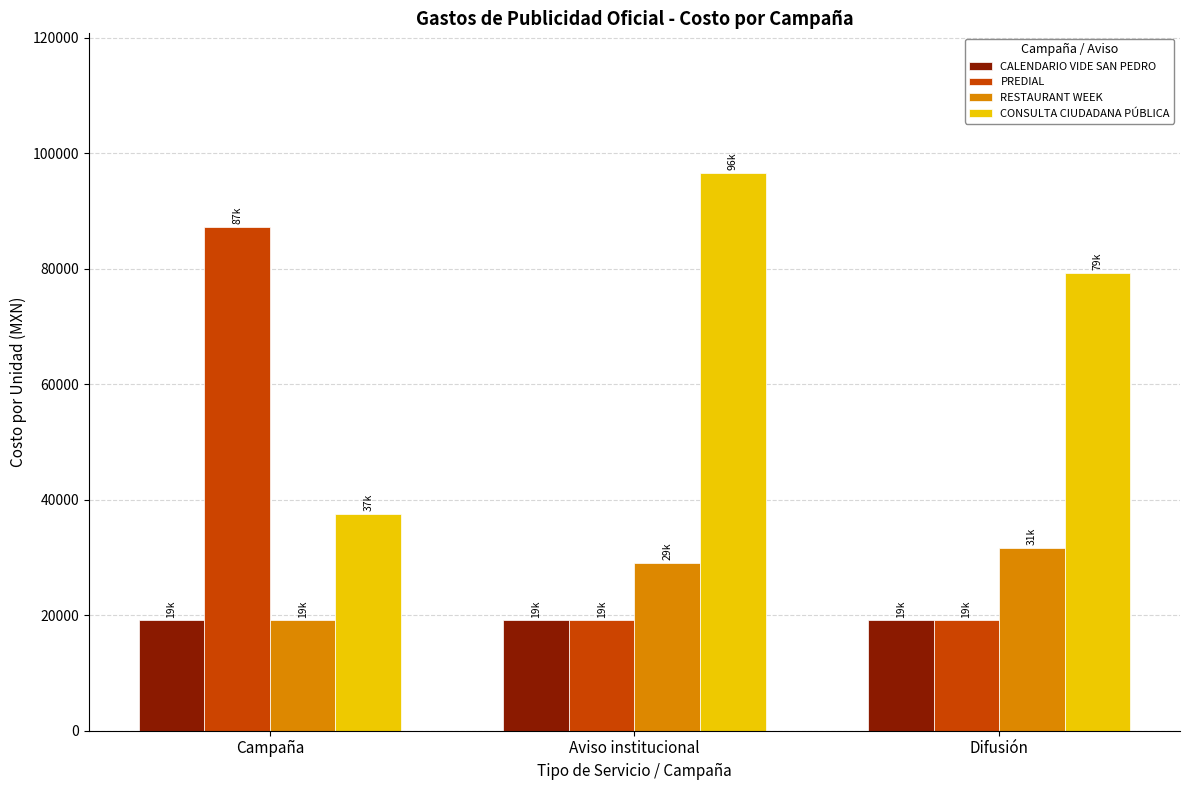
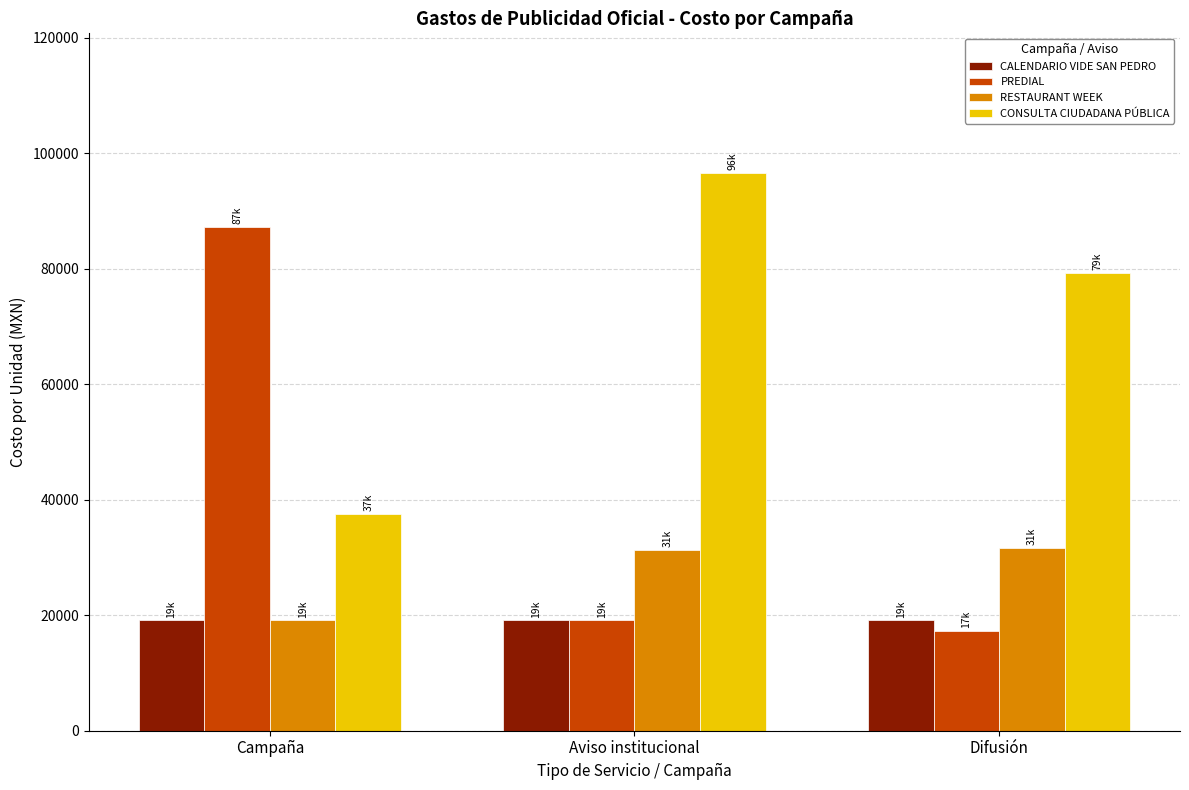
  {
    "CALENDARIO VIDE SAN PEDRO": {
      "Campaña": "19k",
      "Aviso institucional": "19k",
      "Difusión": "19k"
    },
    "PREDIAL": {
      "Campaña": "87k",
      "Aviso institucional": "19k",
-     "Difusión": "19k"
+     "Difusión": "17k"
    },
    "RESTAURANT WEEK": {
      "Campaña": "19k",
-     "Aviso institucional": "29k"
+     "Aviso institucional": "31k"
    },
    "CONSULTA CIUDADANA PÚBLICA": {
      "Difusión": "79k"
    }
  }
